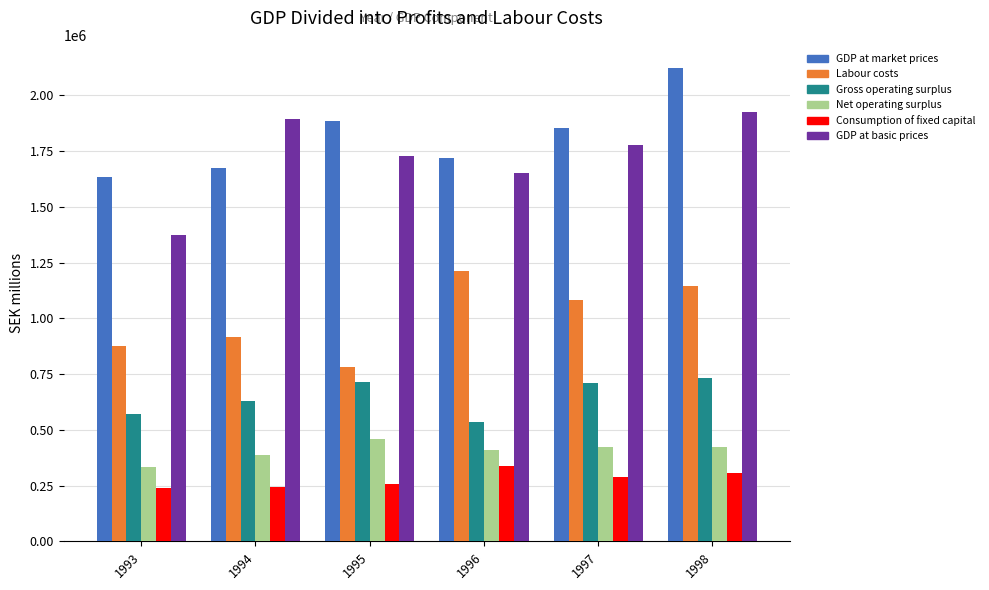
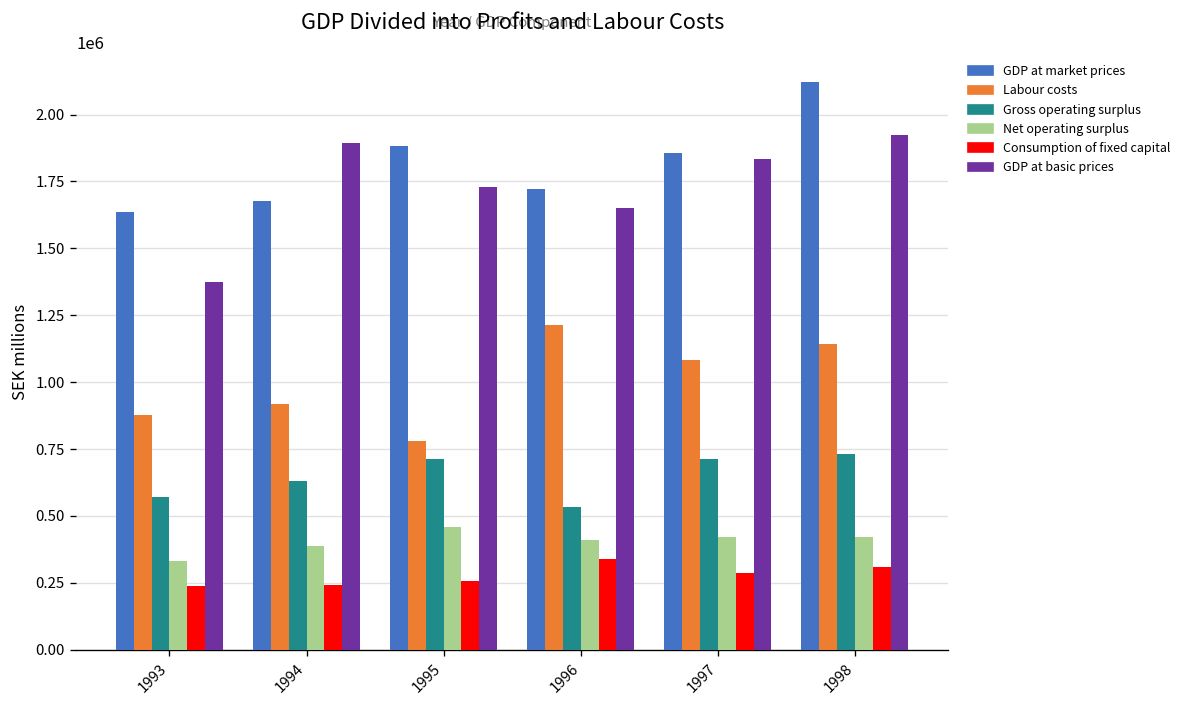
  {
    "GDP at market prices": {
      "1993": 1630000,
      "1994": 1680000,
      "1995": 1880000,
      "1996": 1720000,
      "1997": 1860000,
      "1998": 2120000
    },
    "Labour costs": {
      "1993": 880000,
      "1994": 920000,
      "1995": 780000,
      "1996": 1210000,
      "1997": 1080000,
      "1998": 1140000
    },
    "Gross operating surplus": {
      "1993": 570000,
      "1994": 630000,
      "1995": 710000,
      "1996": 530000,
      "1997": 710000,
      "1998": 730000
    },
    "Net operating surplus": {
      "1993": 330000,
      "1994": 390000,
      "1995": 460000,
      "1996": 410000,
      "1997": 420000,
      "1998": 420000
    },
    "Consumption of fixed capital": {
      "1993": 240000,
      "1994": 240000,
      "1995": 260000,
      "1996": 340000,
      "1997": 290000,
      "1998": 310000
    },
    "GDP at basic prices": {
      "1993": 1370000,
      "1994": 1890000,
      "1995": 1730000,
      "1996": 1650000,
-     "1997": 1780000,
+     "1997": 1840000,
      "1998": 1920000
    }
  }
